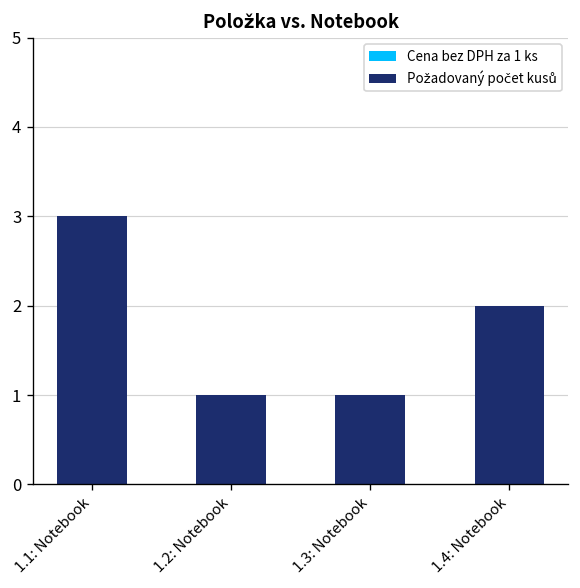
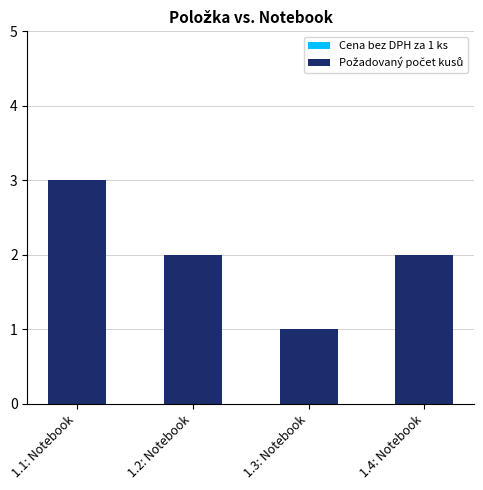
  {
    "Cena bez DPH za 1 ks": {
      "1.1: Notebook": 0,
      "1.2: Notebook": 0,
      "1.3: Notebook": 0,
      "1.4: Notebook": 0
    },
    "Požadovaný počet kusů": {
      "1.1: Notebook": 3,
-     "1.2: Notebook": 1,
+     "1.2: Notebook": 2,
      "1.3: Notebook": 1,
      "1.4: Notebook": 2
    }
  }
